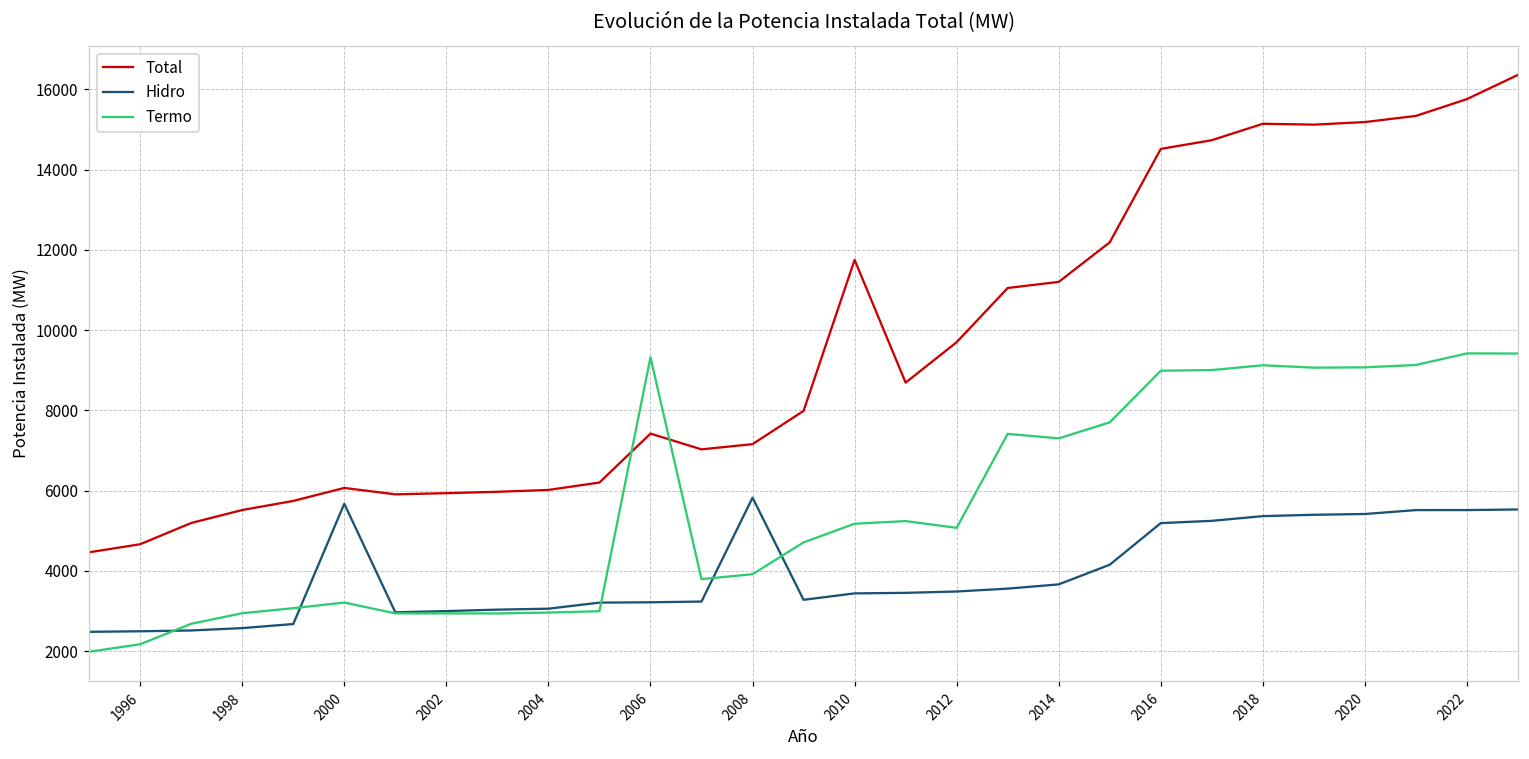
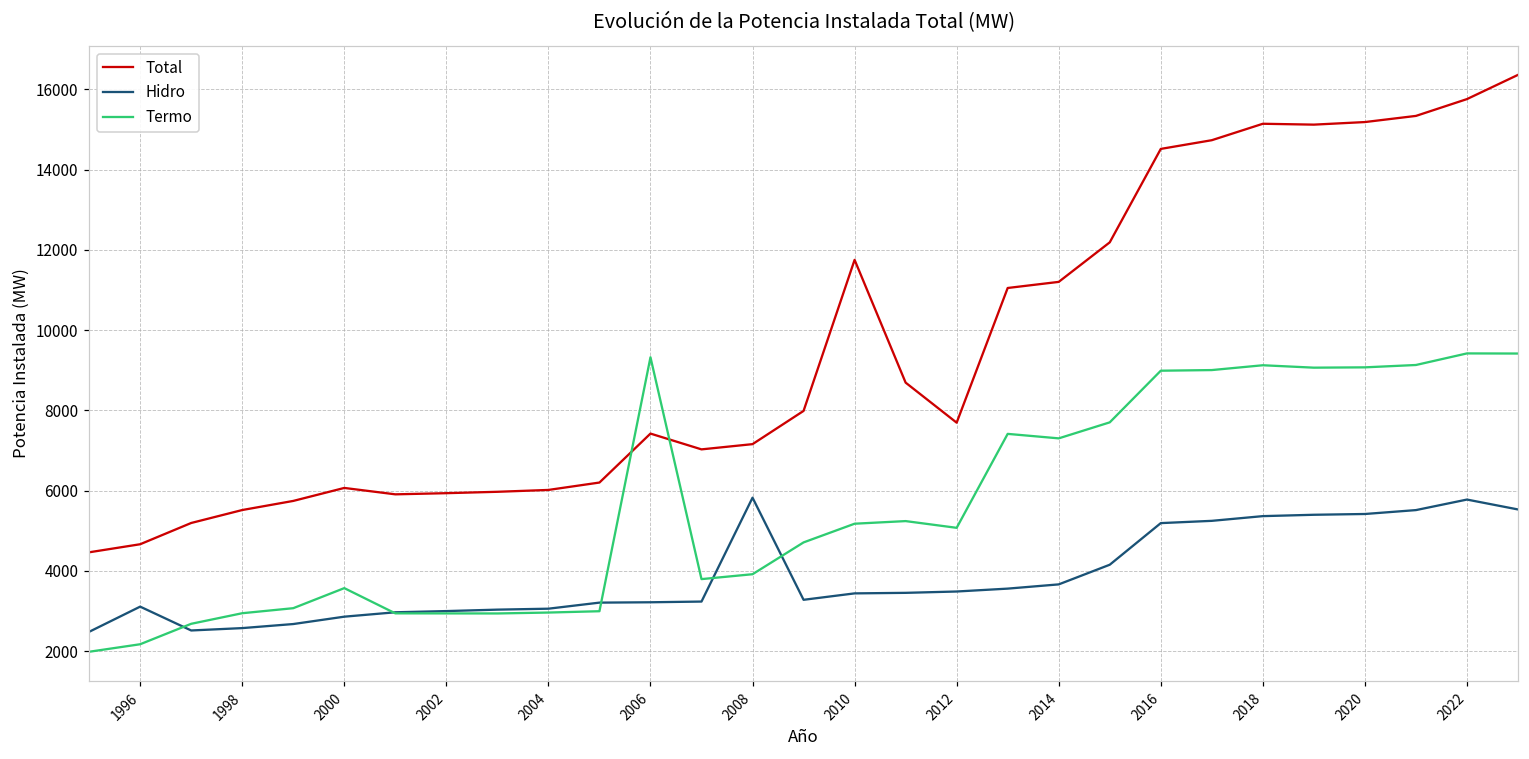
  {
    "Total": {
      "1996": 4700,
      "1998": 5500,
      "2000": 6100,
      "2002": 5900,
      "2004": 6000,
      "2006": 7400,
      "2008": 7200,
      "2010": 11800,
-     "2012": 9700,
+     "2012": 7700,
      "2014": 11200,
      "2016": 14500,
      "2018": 15100,
      "2020": 15200,
      "2022": 15800
    },
    "Hidro": {
-     "1996": 2500,
+     "1996": 3100,
      "1998": 2600,
-     "2000": 5700,
+     "2000": 2900,
      "2004": 3100,
      "2006": 3200,
      "2008": 5800,
      "2010": 3400,
      "2012": 3500,
      "2014": 3700,
      "2016": 5200,
      "2018": 5400,
      "2020": 5400,
-     "2022": 5500
+     "2022": 5800
    },
    "Termo": {
      "1996": 2200,
      "1998": 2900,
-     "2000": 3200,
+     "2000": 3600,
      "2004": 3000,
      "2006": 9300,
      "2008": 3900,
      "2010": 5200,
      "2012": 5100,
      "2014": 7300,
      "2016": 9000,
      "2018": 9100,
      "2020": 9100,
      "2022": 9400
    }
  }
